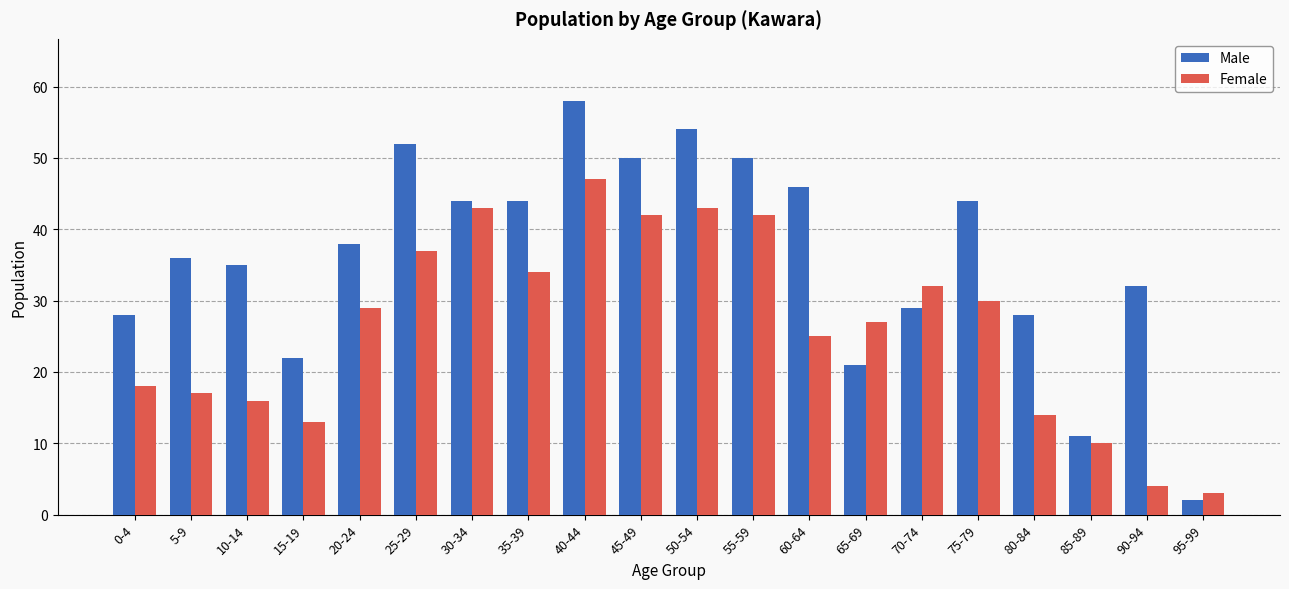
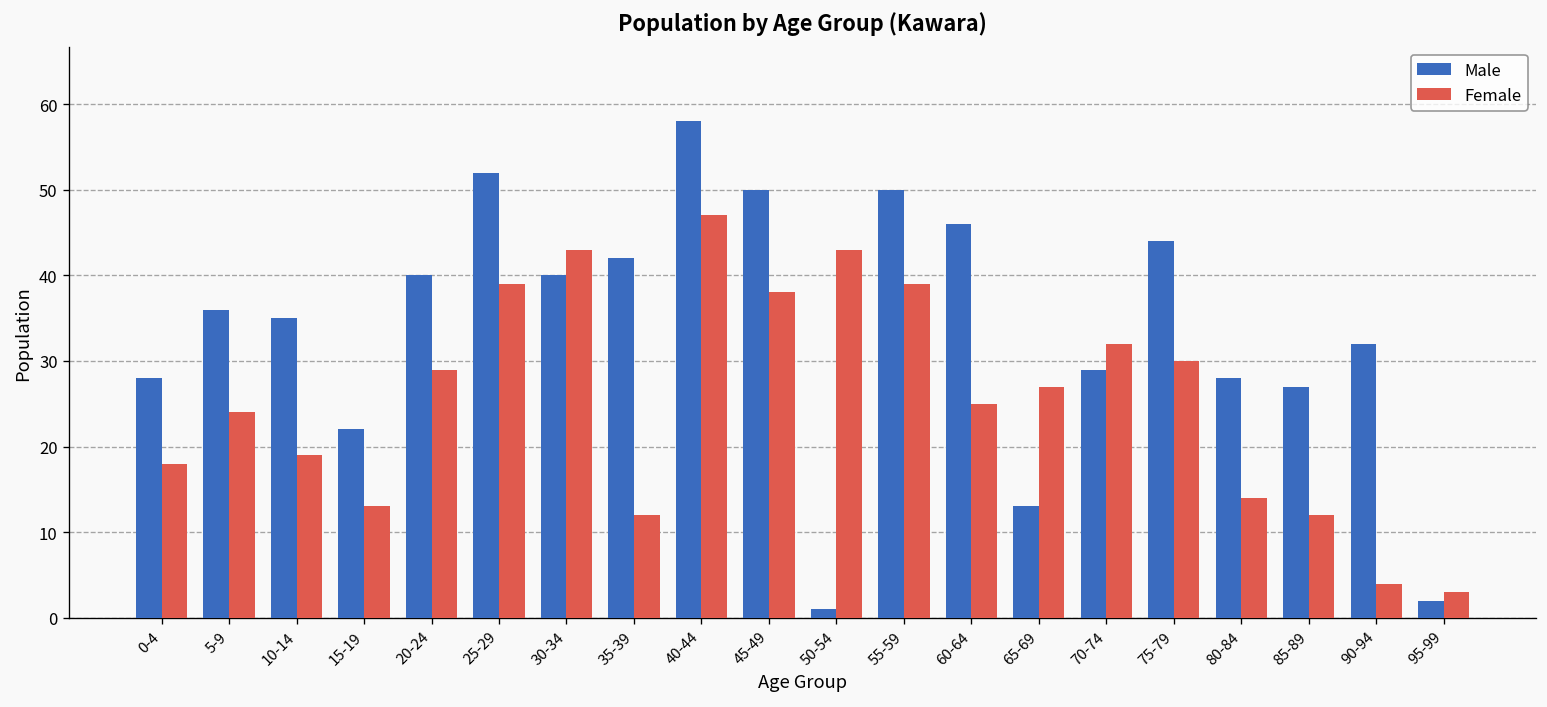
  {
    "Male": {
      "0-4": 28,
      "5-9": 36,
      "10-14": 35,
      "15-19": 22,
-     "20-24": 38,
+     "20-24": 40,
      "25-29": 52,
-     "30-34": 44,
-     "35-39": 44,
+     "30-34": 40,
+     "35-39": 42,
      "40-44": 58,
      "45-49": 50,
-     "50-54": 54,
+     "50-54": 1,
      "55-59": 50,
      "60-64": 46,
-     "65-69": 21,
+     "65-69": 13,
      "70-74": 29,
      "75-79": 44,
      "80-84": 28,
-     "85-89": 11,
+     "85-89": 27,
      "90-94": 32,
      "95-99": 2
    },
    "Female": {
      "0-4": 18,
-     "5-9": 17,
-     "10-14": 16,
+     "5-9": 24,
+     "10-14": 19,
      "15-19": 13,
      "20-24": 29,
-     "25-29": 37,
+     "25-29": 39,
      "30-34": 43,
-     "35-39": 34,
+     "35-39": 12,
      "40-44": 47,
-     "45-49": 42,
+     "45-49": 38,
      "50-54": 43,
-     "55-59": 42,
+     "55-59": 39,
      "60-64": 25,
      "65-69": 27,
      "70-74": 32,
      "75-79": 30,
      "80-84": 14,
-     "85-89": 10,
+     "85-89": 12,
      "90-94": 4,
      "95-99": 3
    }
  }
